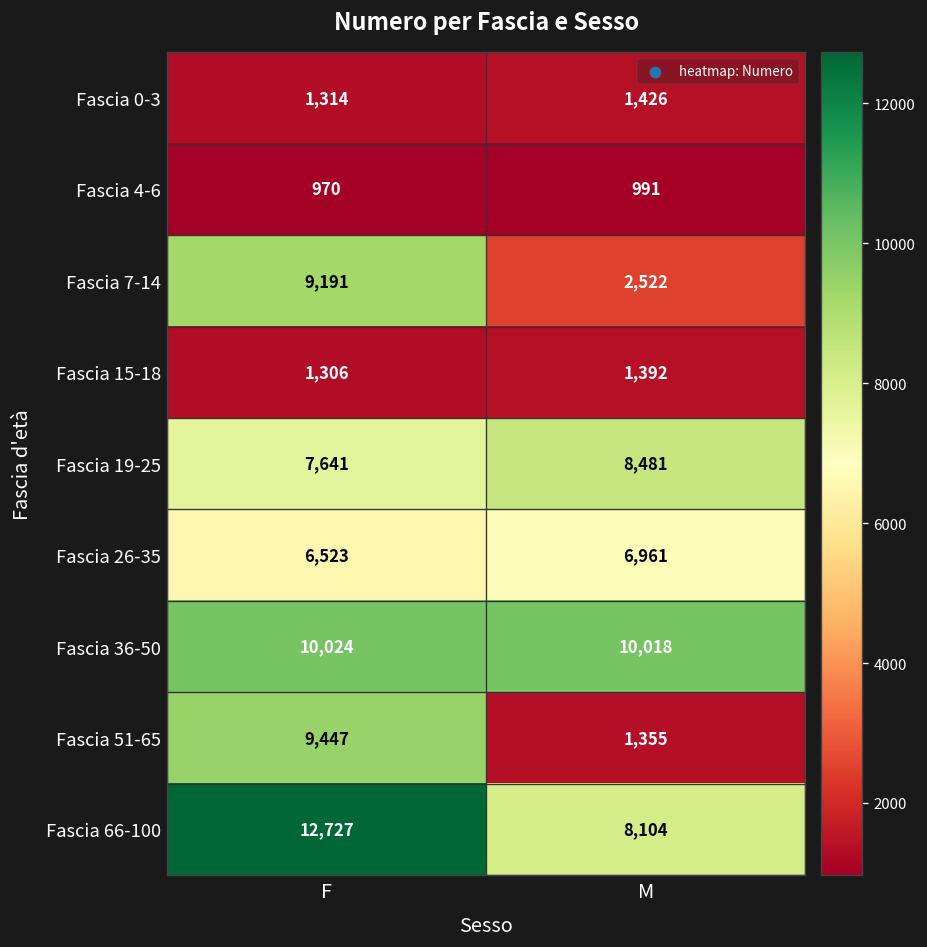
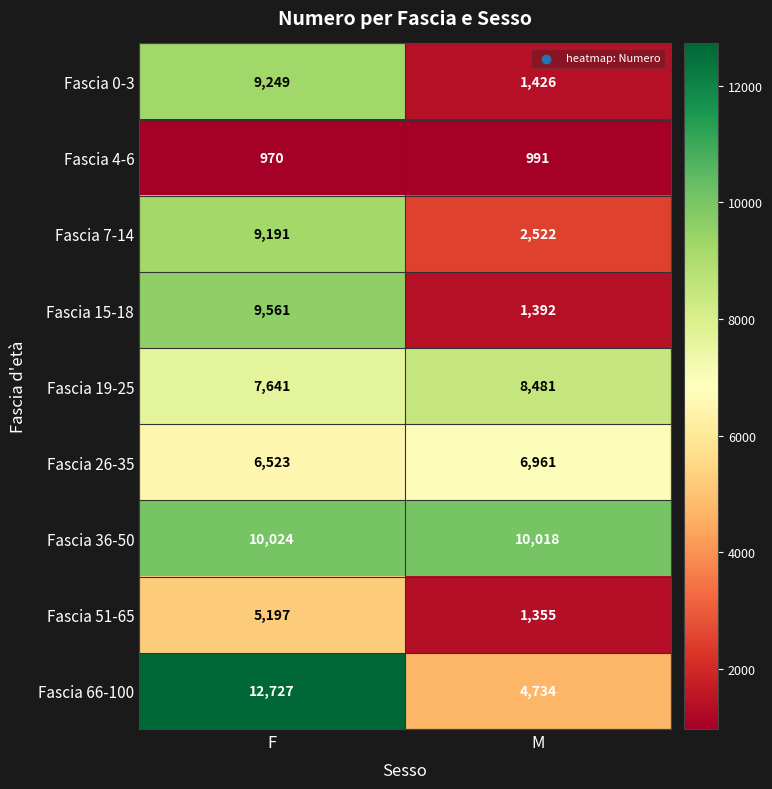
  {
    "Fascia 0-3": {
-     "F": "1,314",
+     "F": "9,249",
      "M": "1,426"
    },
    "Fascia 4-6": {
      "F": "970",
      "M": "991"
    },
    "Fascia 7-14": {
      "F": "9,191",
      "M": "2,522"
    },
    "Fascia 15-18": {
-     "F": "1,306",
+     "F": "9,561",
      "M": "1,392"
    },
    "Fascia 19-25": {
      "F": "7,641",
      "M": "8,481"
    },
    "Fascia 26-35": {
      "F": "6,523",
      "M": "6,961"
    },
    "Fascia 36-50": {
      "F": "10,024",
      "M": "10,018"
    },
    "Fascia 51-65": {
-     "F": "9,447",
+     "F": "5,197",
      "M": "1,355"
    },
    "Fascia 66-100": {
      "F": "12,727",
-     "M": "8,104"
+     "M": "4,734"
    }
  }
